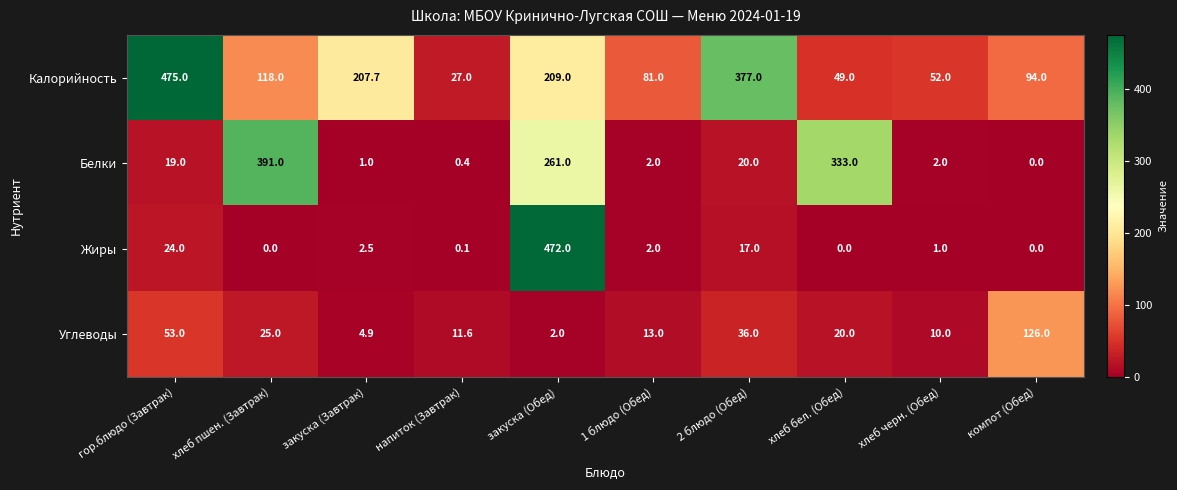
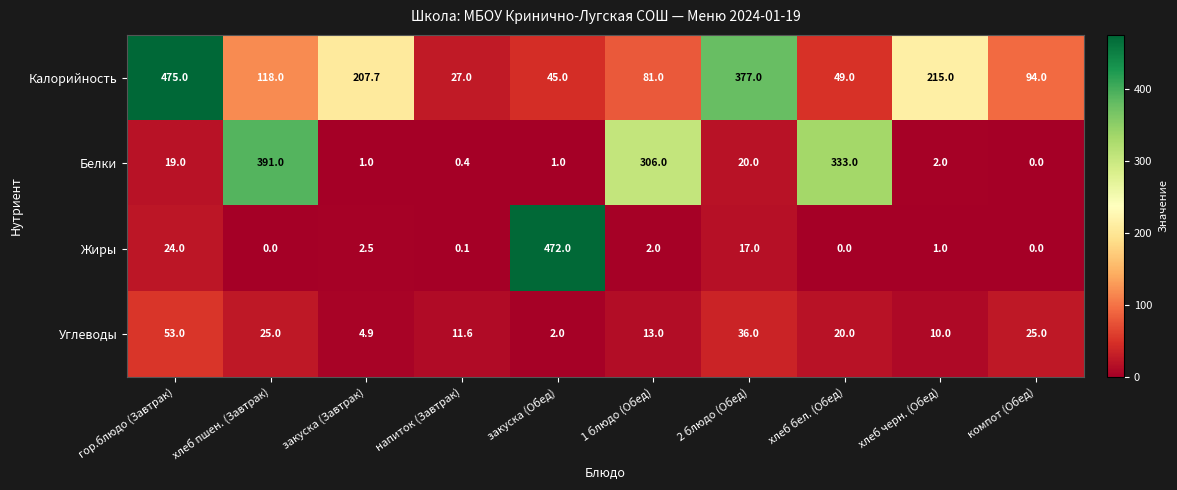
  {
    "Калорийность": {
      "гор.блюдо (Завтрак)": 475.0,
      "хлеб пшен. (Завтрак)": 118.0,
      "закуска (Завтрак)": 207.7,
      "напиток (Завтрак)": 27.0,
-     "закуска (Обед)": 209.0,
+     "закуска (Обед)": 45.0,
      "1 блюдо (Обед)": 81.0,
      "2 блюдо (Обед)": 377.0,
      "хлеб бел. (Обед)": 49.0,
-     "хлеб черн. (Обед)": 52.0,
+     "хлеб черн. (Обед)": 215.0,
      "компот (Обед)": 94.0
    },
    "Белки": {
      "гор.блюдо (Завтрак)": 19.0,
      "хлеб пшен. (Завтрак)": 391.0,
      "закуска (Завтрак)": 1.0,
      "напиток (Завтрак)": 0.4,
-     "закуска (Обед)": 261.0,
-     "1 блюдо (Обед)": 2.0,
+     "закуска (Обед)": 1.0,
+     "1 блюдо (Обед)": 306.0,
      "2 блюдо (Обед)": 20.0,
      "хлеб бел. (Обед)": 333.0,
      "хлеб черн. (Обед)": 2.0,
      "компот (Обед)": 0.0
    },
    "Жиры": {
      "гор.блюдо (Завтрак)": 24.0,
      "хлеб пшен. (Завтрак)": 0.0,
      "закуска (Завтрак)": 2.5,
      "напиток (Завтрак)": 0.1,
      "закуска (Обед)": 472.0,
      "1 блюдо (Обед)": 2.0,
      "2 блюдо (Обед)": 17.0,
      "хлеб бел. (Обед)": 0.0,
      "хлеб черн. (Обед)": 1.0,
      "компот (Обед)": 0.0
    },
    "Углеводы": {
      "гор.блюдо (Завтрак)": 53.0,
      "хлеб пшен. (Завтрак)": 25.0,
      "закуска (Завтрак)": 4.9,
      "напиток (Завтрак)": 11.6,
      "закуска (Обед)": 2.0,
      "1 блюдо (Обед)": 13.0,
      "2 блюдо (Обед)": 36.0,
      "хлеб бел. (Обед)": 20.0,
      "хлеб черн. (Обед)": 10.0,
-     "компот (Обед)": 126.0
+     "компот (Обед)": 25.0
    }
  }
